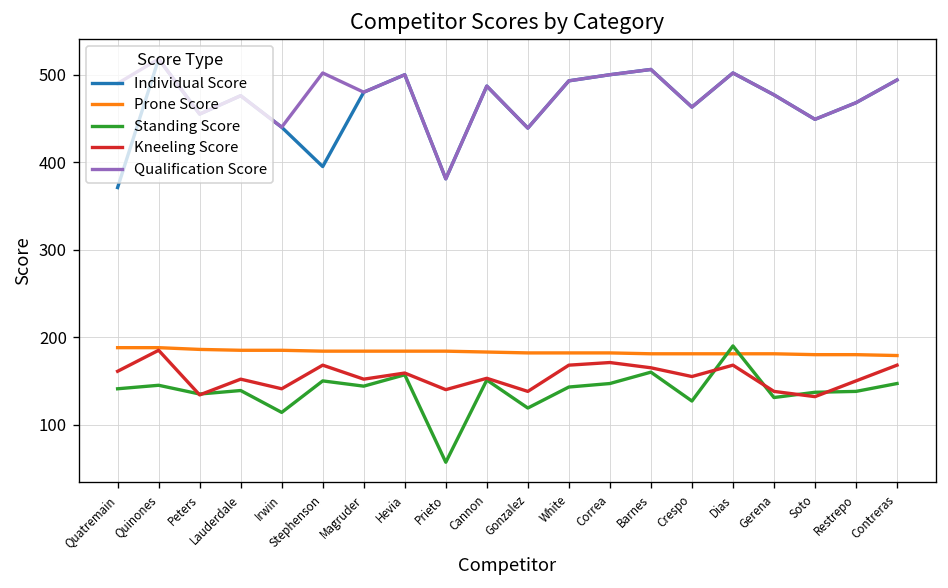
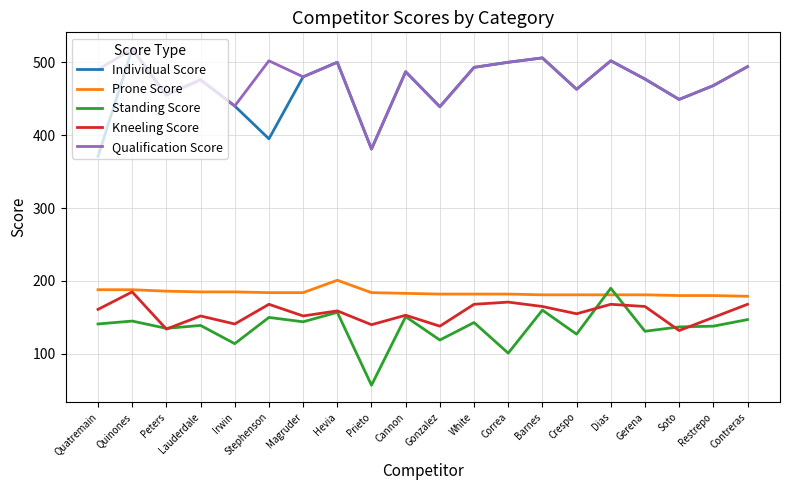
  {
    "Individual Score": {
      "Stephenson": 400
    },
    "Prone Score": {
      "Quatremain": 190,
      "Peters": 190,
      "Lauderdale": 190,
      "Irwin": 190,
      "Stephenson": 180,
      "Magruder": 180,
-     "Hevia": 180,
+     "Hevia": 200,
      "Prieto": 180,
      "Cannon": 180,
      "Gonzalez": 180,
      "White": 180,
      "Correa": 180,
      "Barnes": 180,
      "Crespo": 180,
      "Dias": 180,
      "Gerena": 180,
      "Soto": 180,
      "Restrepo": 180,
      "Contreras": 180
    },
    "Standing Score": {
      "Quatremain": 140,
      "Quinones": 150,
      "Lauderdale": 140,
      "Irwin": 110,
      "Stephenson": 150,
      "Magruder": 140,
      "Prieto": 60,
      "Gonzalez": 120,
      "White": 140,
-     "Correa": 150,
+     "Correa": 100,
      "Barnes": 160,
      "Crespo": 130,
      "Dias": 190,
      "Gerena": 130,
      "Soto": 140,
      "Restrepo": 140,
      "Contreras": 150
    },
    "Kneeling Score": {
      "Quatremain": 160,
      "Lauderdale": 150,
      "Irwin": 140,
      "Stephenson": 170,
      "Magruder": 150,
      "Prieto": 140,
      "Gonzalez": 140,
      "White": 170,
      "Correa": 170,
      "Barnes": 170,
      "Crespo": 160,
      "Dias": 170,
-     "Gerena": 140,
+     "Gerena": 170,
      "Soto": 130,
      "Restrepo": 150,
      "Contreras": 170
    },
    "Qualification Score": {
      "Stephenson": 500
    }
  }
